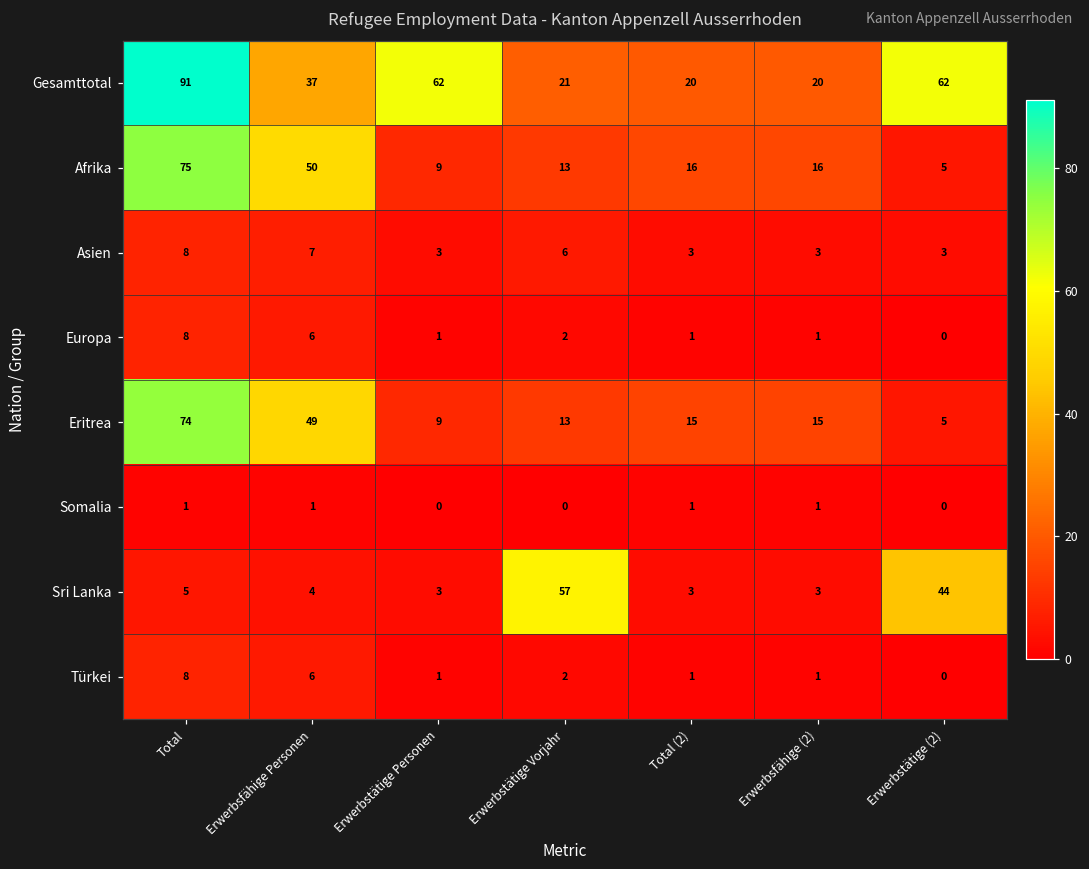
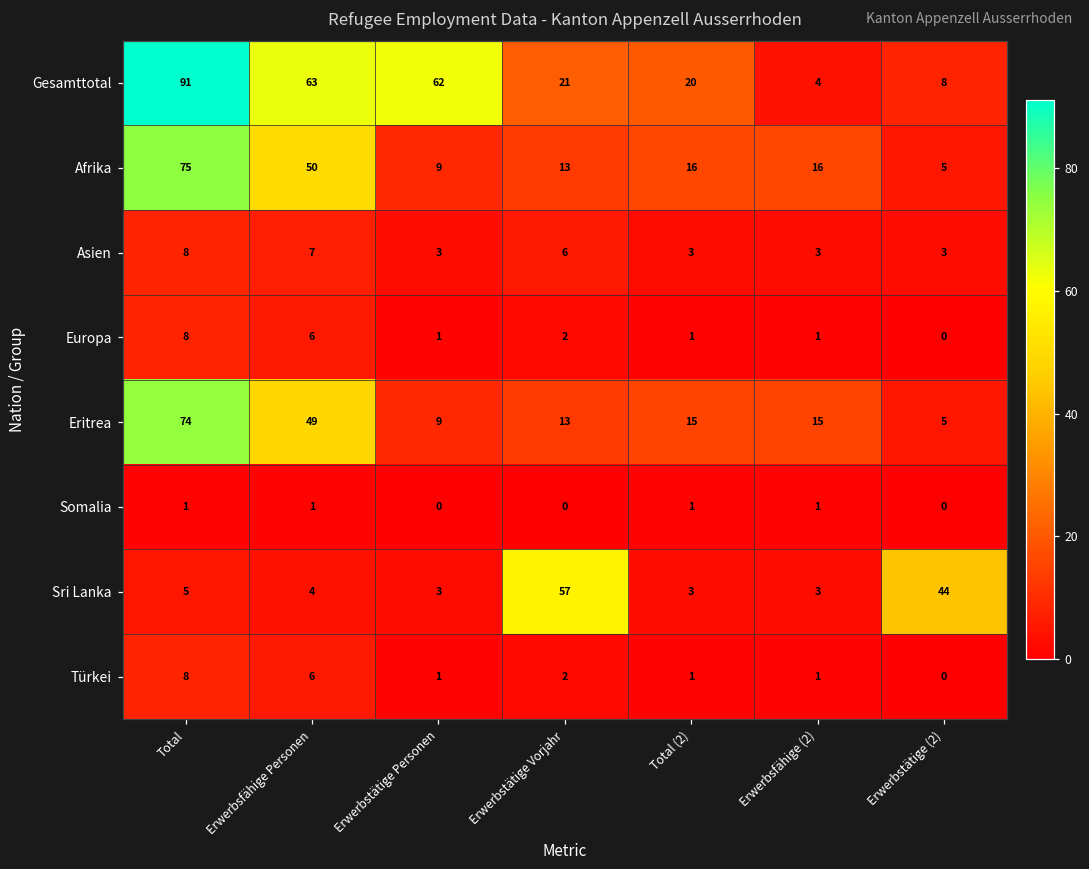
  {
    "Gesamttotal": {
      "Total": 91,
-     "Erwerbsfähige Personen": 37,
+     "Erwerbsfähige Personen": 63,
      "Erwerbstätige Personen": 62,
      "Erwerbstätige Vorjahr": 21,
      "Total (2)": 20,
-     "Erwerbsfähige (2)": 20,
-     "Erwerbstätige (2)": 62
+     "Erwerbsfähige (2)": 4,
+     "Erwerbstätige (2)": 8
    },
    "Afrika": {
      "Total": 75,
      "Erwerbsfähige Personen": 50,
      "Erwerbstätige Personen": 9,
      "Erwerbstätige Vorjahr": 13,
      "Total (2)": 16,
      "Erwerbsfähige (2)": 16,
      "Erwerbstätige (2)": 5
    },
    "Asien": {
      "Total": 8,
      "Erwerbsfähige Personen": 7,
      "Erwerbstätige Personen": 3,
      "Erwerbstätige Vorjahr": 6,
      "Total (2)": 3,
      "Erwerbsfähige (2)": 3,
      "Erwerbstätige (2)": 3
    },
    "Europa": {
      "Total": 8,
      "Erwerbsfähige Personen": 6,
      "Erwerbstätige Personen": 1,
      "Erwerbstätige Vorjahr": 2,
      "Total (2)": 1,
      "Erwerbsfähige (2)": 1,
      "Erwerbstätige (2)": 0
    },
    "Eritrea": {
      "Total": 74,
      "Erwerbsfähige Personen": 49,
      "Erwerbstätige Personen": 9,
      "Erwerbstätige Vorjahr": 13,
      "Total (2)": 15,
      "Erwerbsfähige (2)": 15,
      "Erwerbstätige (2)": 5
    },
    "Somalia": {
      "Total": 1,
      "Erwerbsfähige Personen": 1,
      "Erwerbstätige Personen": 0,
      "Erwerbstätige Vorjahr": 0,
      "Total (2)": 1,
      "Erwerbsfähige (2)": 1,
      "Erwerbstätige (2)": 0
    },
    "Sri Lanka": {
      "Total": 5,
      "Erwerbsfähige Personen": 4,
      "Erwerbstätige Personen": 3,
      "Erwerbstätige Vorjahr": 57,
      "Total (2)": 3,
      "Erwerbsfähige (2)": 3,
      "Erwerbstätige (2)": 44
    },
    "Türkei": {
      "Total": 8,
      "Erwerbsfähige Personen": 6,
      "Erwerbstätige Personen": 1,
      "Erwerbstätige Vorjahr": 2,
      "Total (2)": 1,
      "Erwerbsfähige (2)": 1,
      "Erwerbstätige (2)": 0
    }
  }
